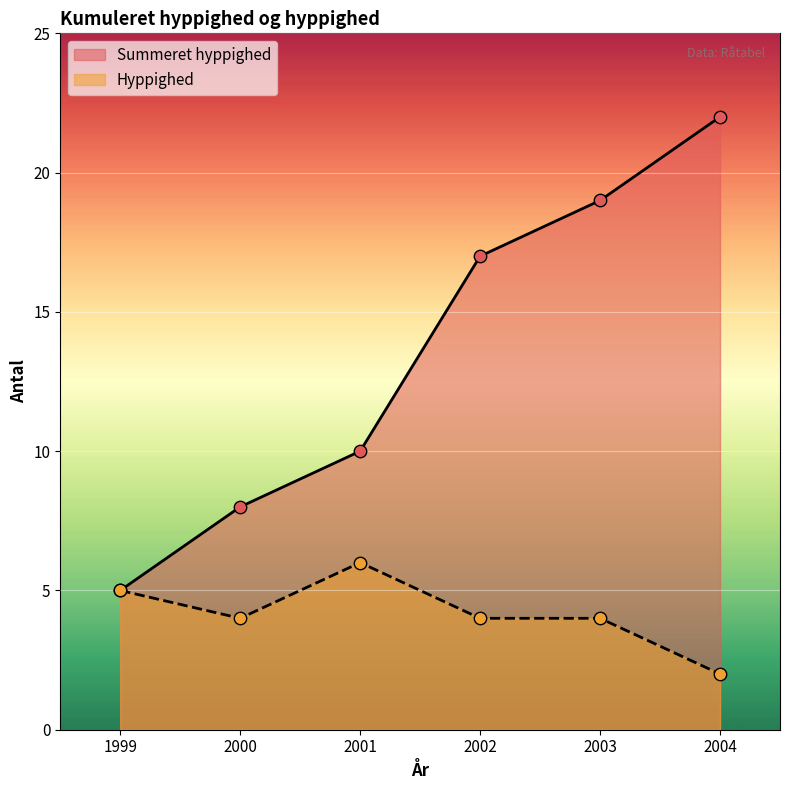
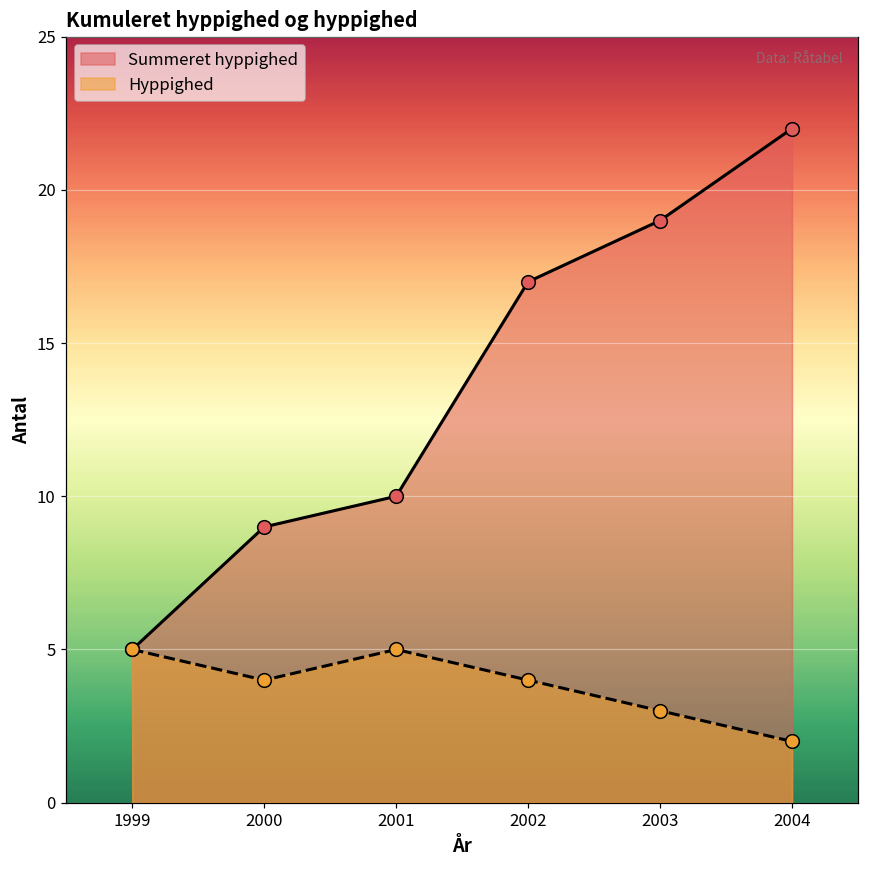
  {
    "Summeret hyppighed": {
-     "2000": 8,
+     "2000": 9,
      "2001": 10,
      "2002": 17,
      "2003": 19,
      "2004": 22
    },
    "Hyppighed": {
      "2000": 4,
-     "2001": 6,
+     "2001": 5,
      "2002": 4,
-     "2003": 4,
+     "2003": 3,
      "2004": 2
    }
  }
